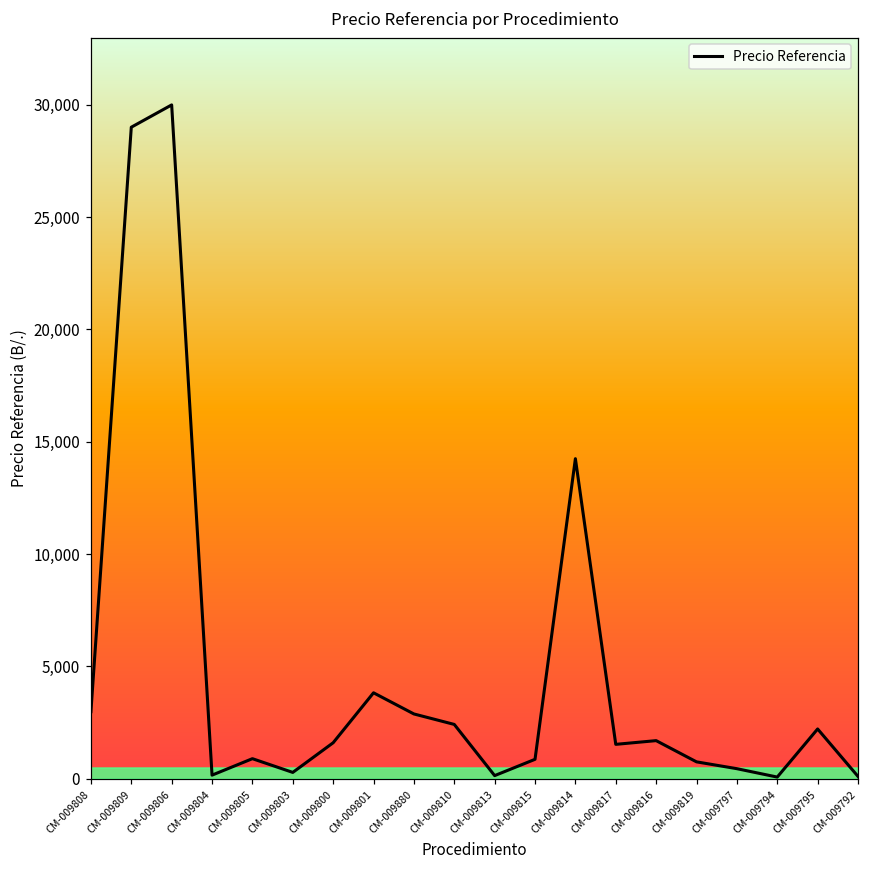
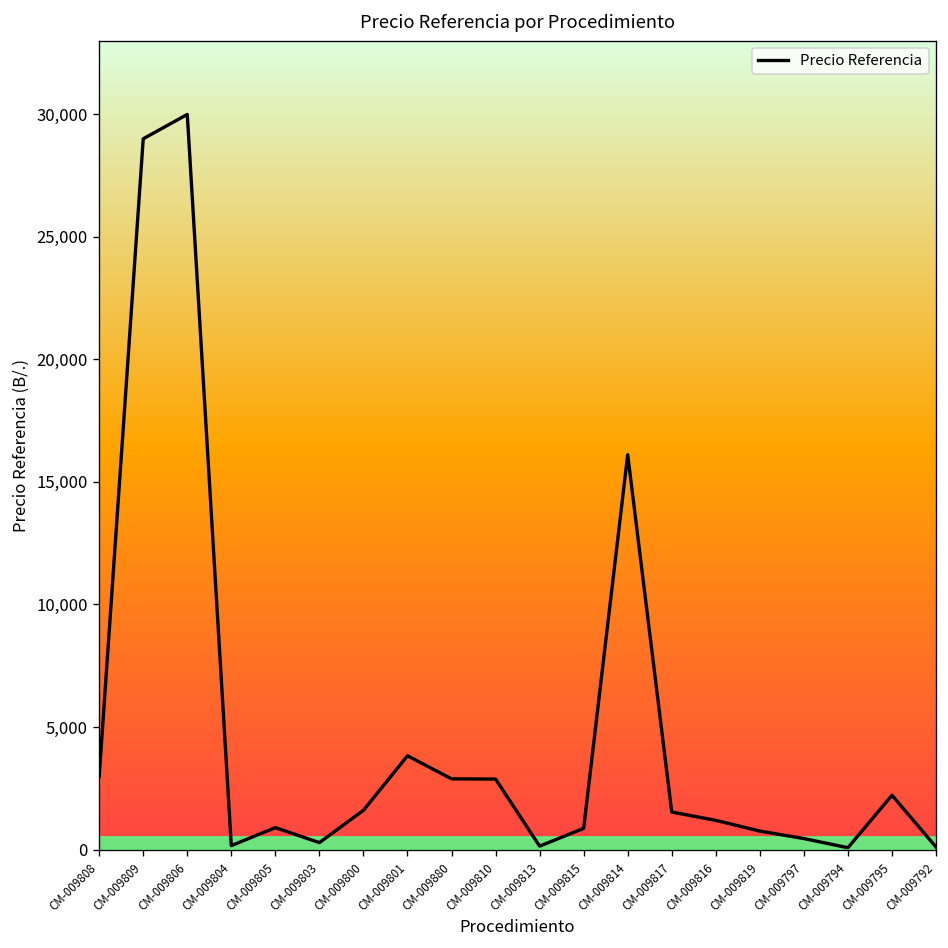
  {
    "CM-009808": "3,000",
    "CM-009809": "29,000",
    "CM-009806": "30,000",
    "CM-009805": "900",
    "CM-009800": "1,600",
    "CM-009801": "3,800",
    "CM-009880": "2,900",
-   "CM-009810": "2,400",
+   "CM-009810": "2,900",
    "CM-009815": "900",
-   "CM-009814": "14,200",
+   "CM-009814": "16,100",
    "CM-009817": "1,500",
-   "CM-009816": "1,700",
+   "CM-009816": "1,200",
    "CM-009819": "800",
    "CM-009795": "2,200"
  }
